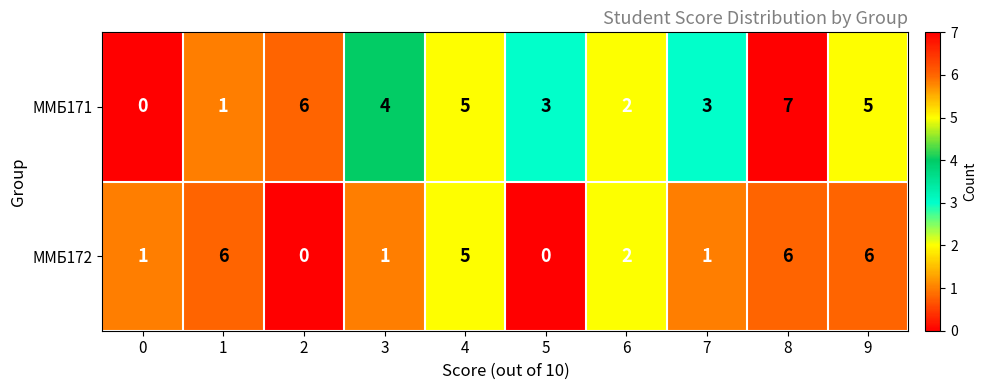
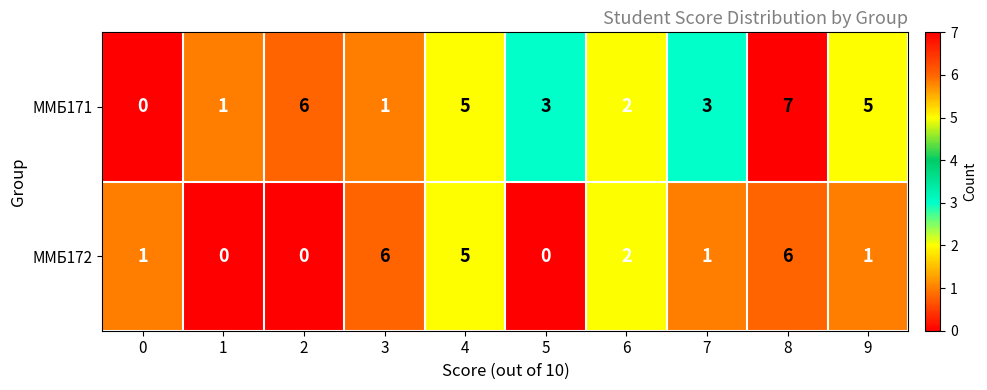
  {
    "ММБ171": {
      "0": 0,
      "1": 1,
      "2": 6,
-     "3": 4,
+     "3": 1,
      "4": 5,
      "5": 3,
      "6": 2,
      "7": 3,
      "8": 7,
      "9": 5
    },
    "ММБ172": {
      "0": 1,
-     "1": 6,
+     "1": 0,
      "2": 0,
-     "3": 1,
+     "3": 6,
      "4": 5,
      "5": 0,
      "6": 2,
      "7": 1,
      "8": 6,
-     "9": 6
+     "9": 1
    }
  }
